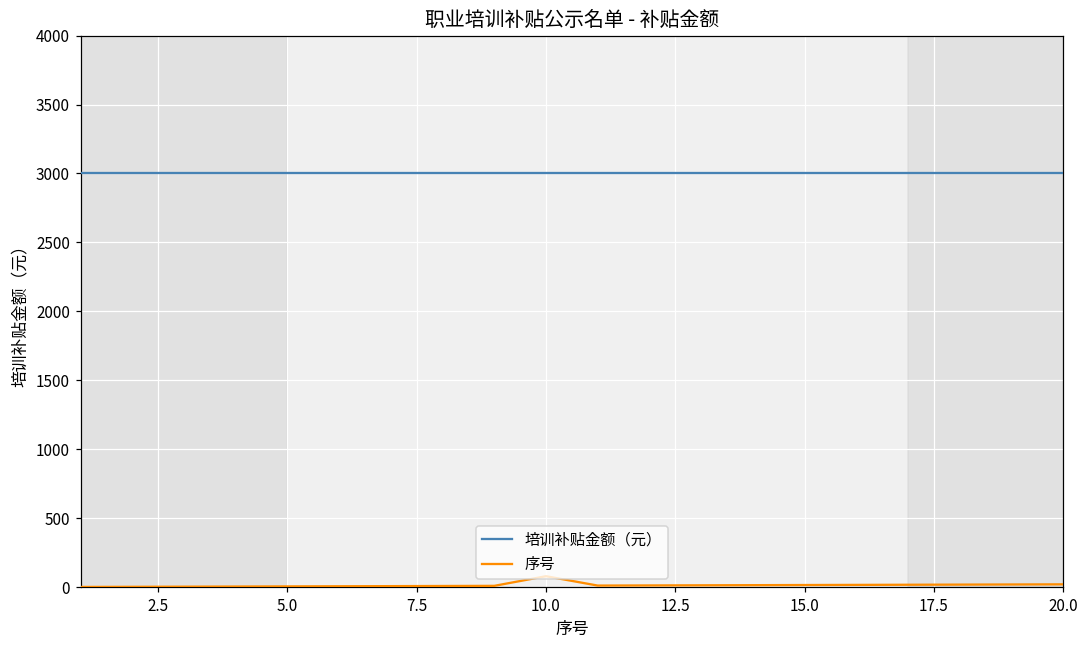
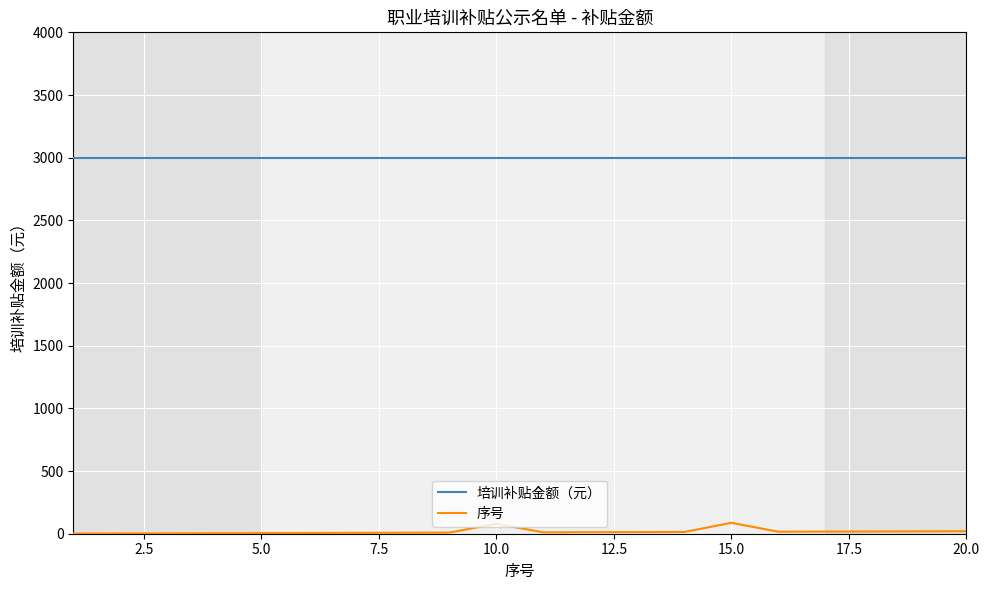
  {
    "培训补贴金额（元）": {
      "5.0": 3000,
      "10.0": 3000,
      "15.0": 3000,
      "20.0": 3000
    },
    "序号": {
      "5.0": 10,
-     "15.0": 20,
+     "15.0": 90,
      "20.0": 20
    }
  }
